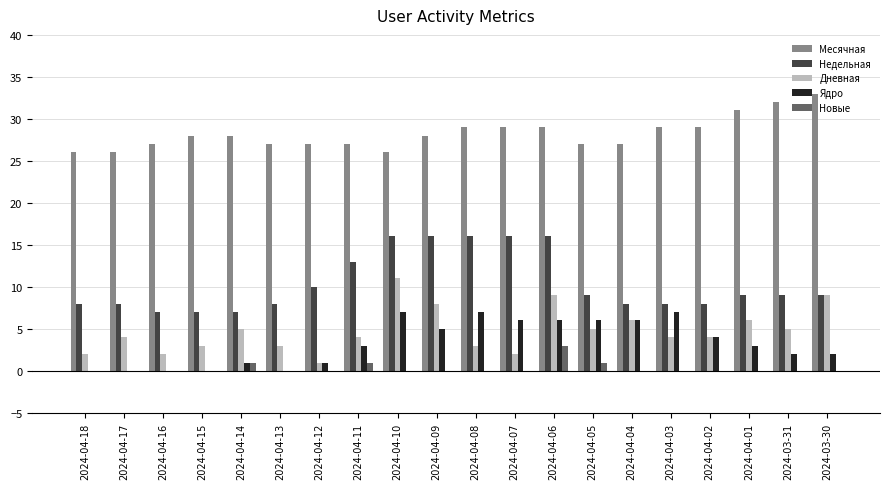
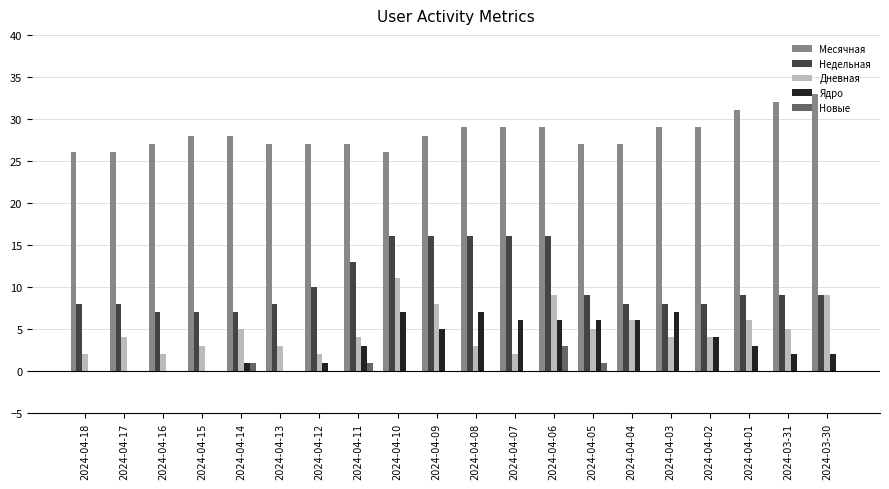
  {
    "Дневная": {
      "2024-04-18": 2,
      "2024-04-17": 4,
      "2024-04-16": 2,
      "2024-04-15": 3,
      "2024-04-14": 5,
      "2024-04-13": 3,
-     "2024-04-12": 1,
+     "2024-04-12": 2,
      "2024-04-11": 4,
      "2024-04-10": 11,
      "2024-04-09": 8,
      "2024-04-08": 3,
      "2024-04-07": 2,
      "2024-04-06": 9,
      "2024-04-05": 5,
      "2024-04-04": 6,
      "2024-04-03": 4,
      "2024-04-02": 4,
      "2024-04-01": 6,
      "2024-03-31": 5,
      "2024-03-30": 9
    }
  }
